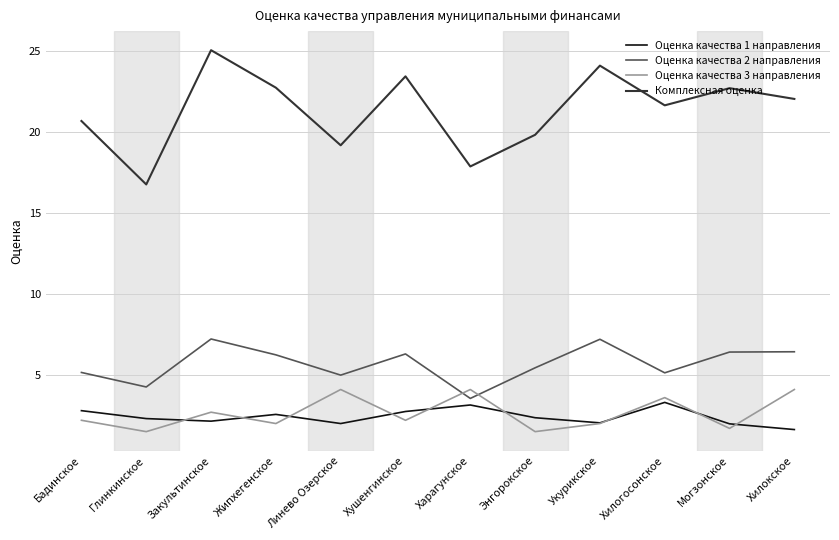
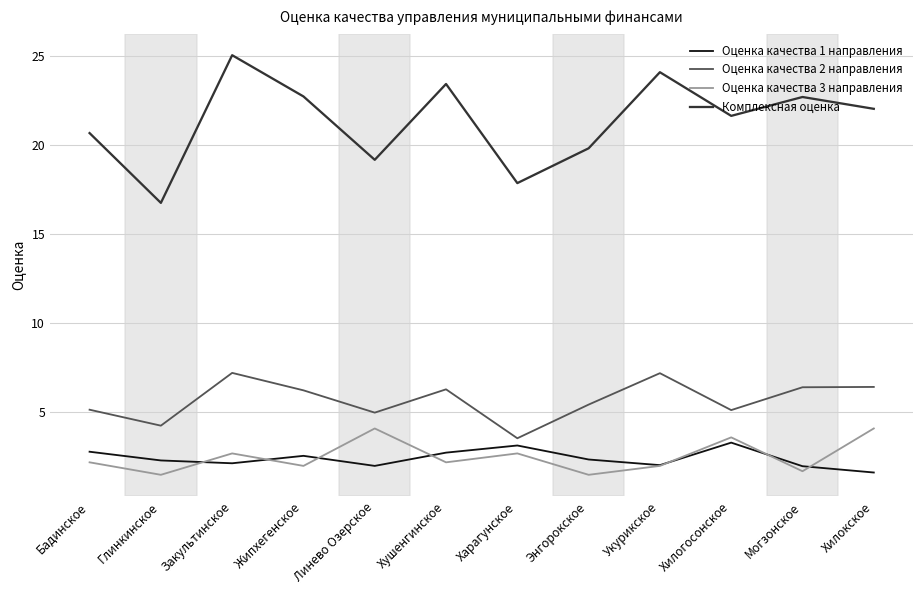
  {
    "Оценка качества 3 направления": {
      "Бадинское": 2.2,
      "Глинкинское": 1.5,
      "Закультинское": 2.7,
      "Жипхегенское": 2.0,
      "Линево Озерское": 4.1,
      "Хушенгинское": 2.2,
-     "Харагунское": 4.1,
+     "Харагунское": 2.7,
      "Энгорокское": 1.5,
      "Хилогосонское": 3.6,
      "Могзонское": 1.7,
      "Хилокское": 4.1
    }
  }
